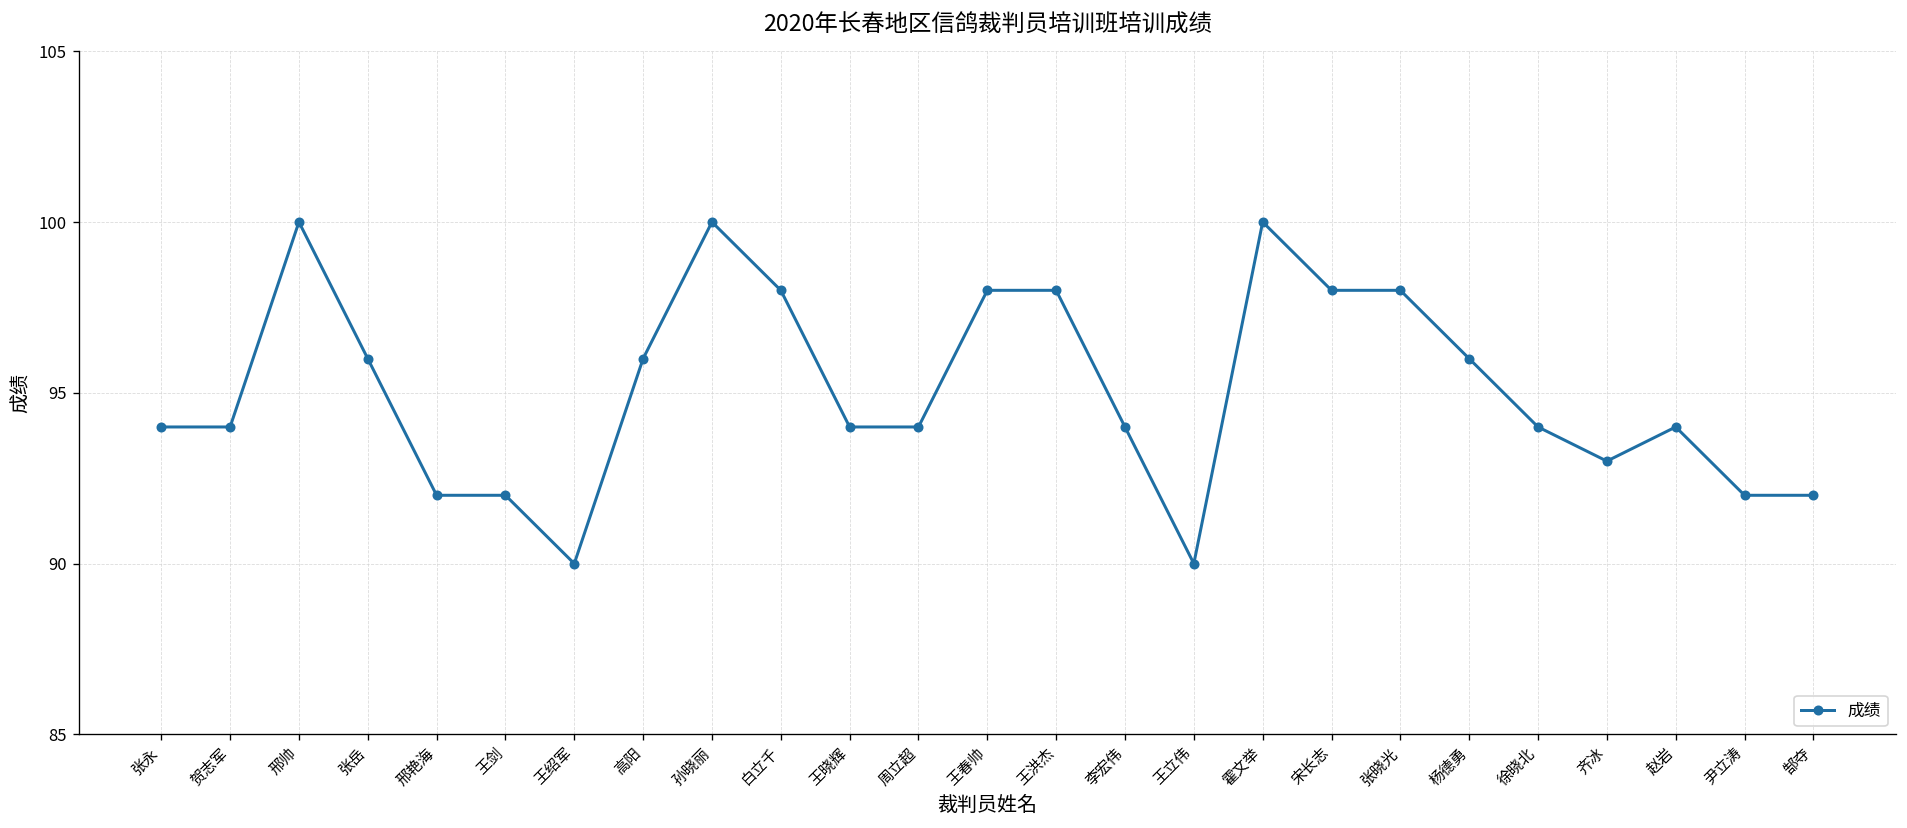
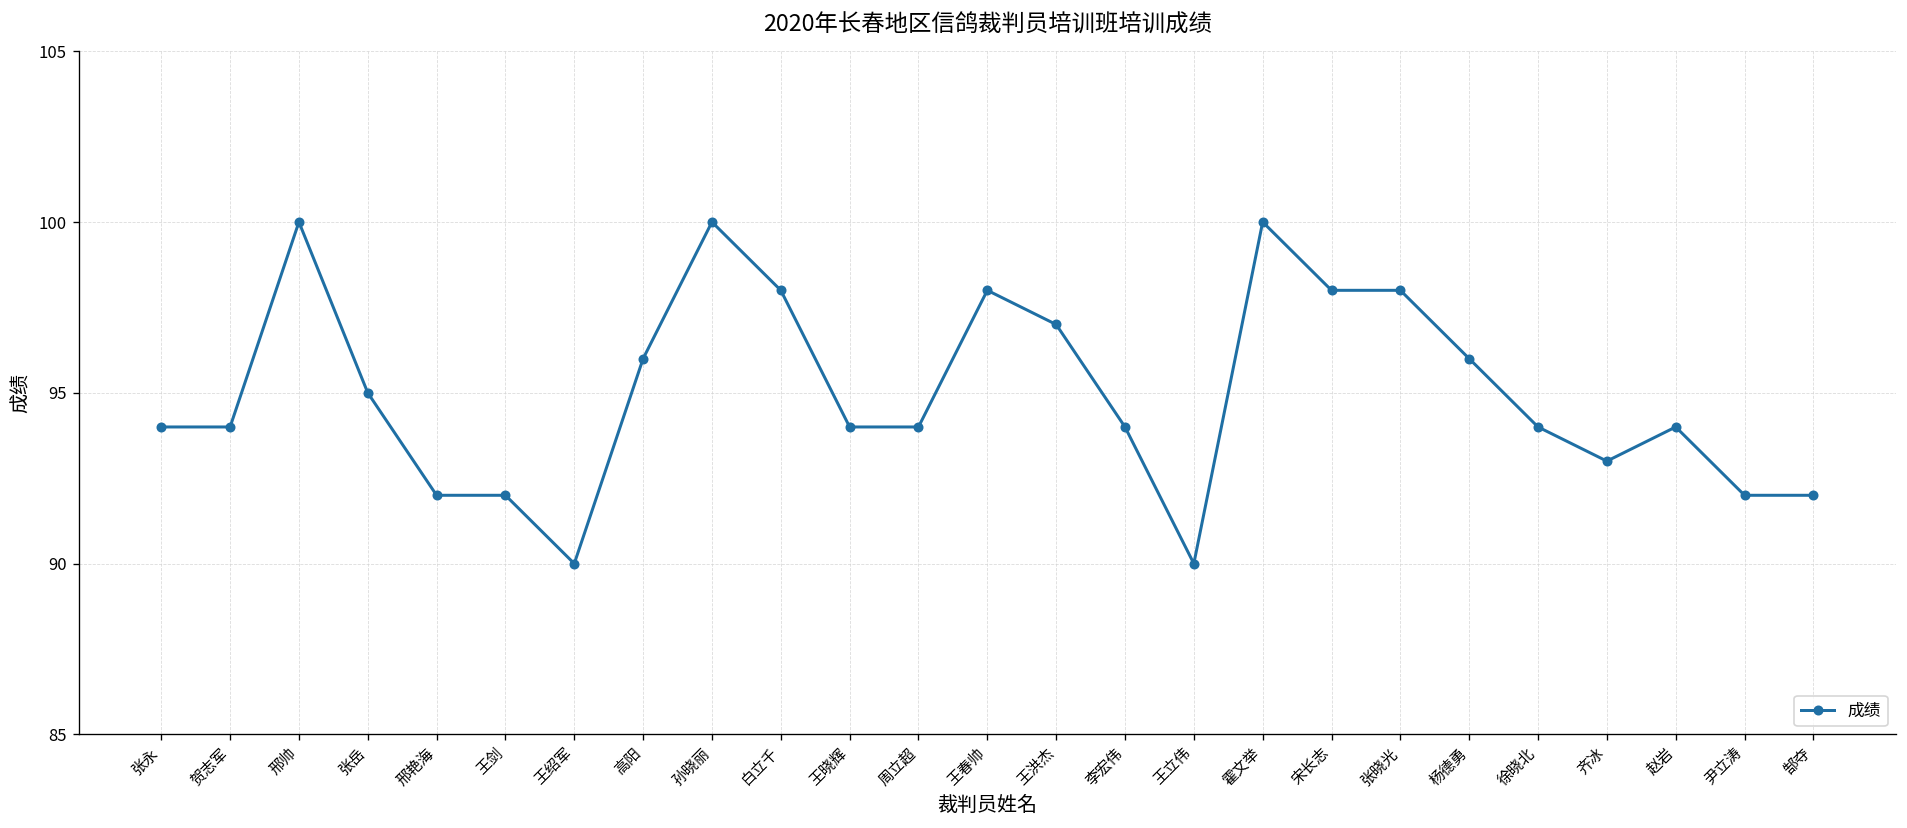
  {
    "张永": 94,
    "贺志军": 94,
    "邢帅": 100,
-   "张岳": 96,
+   "张岳": 95,
    "邢艳海": 92,
    "王剑": 92,
    "王绍军": 90,
    "高阳": 96,
    "孙晓丽": 100,
    "白立千": 98,
    "王晓辉": 94,
    "周立超": 94,
    "王春帅": 98,
-   "王洪杰": 98,
+   "王洪杰": 97,
    "李宏伟": 94,
    "王立伟": 90,
    "霍文举": 100,
    "宋长志": 98,
    "张晓光": 98,
    "杨德勇": 96,
    "徐晓北": 94,
    "齐冰": 93,
    "赵岩": 94,
    "尹立涛": 92,
    "郜夺": 92
  }
